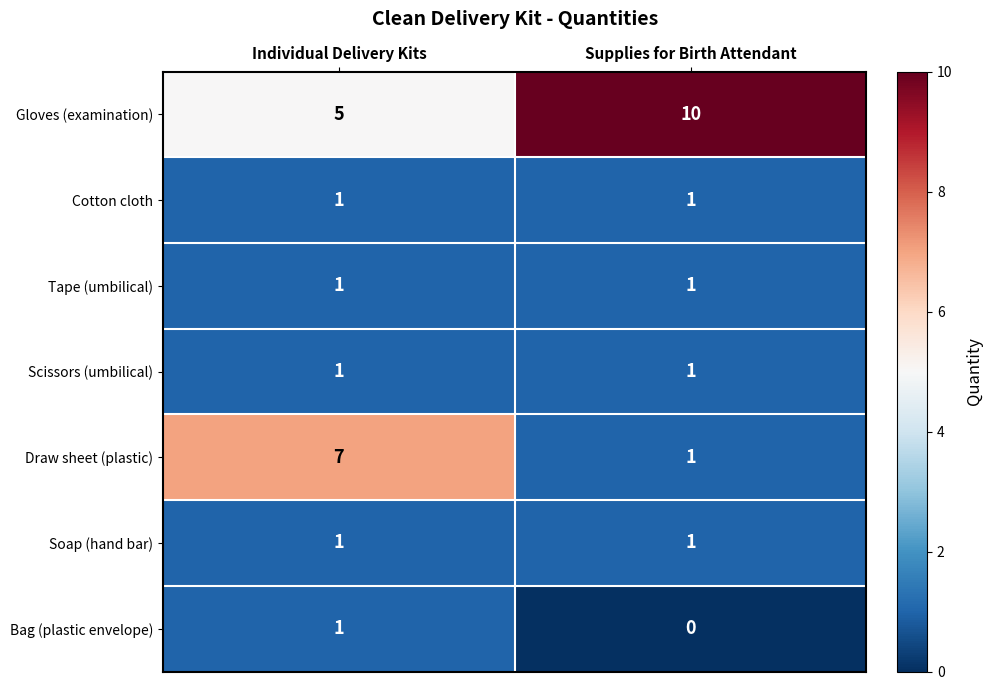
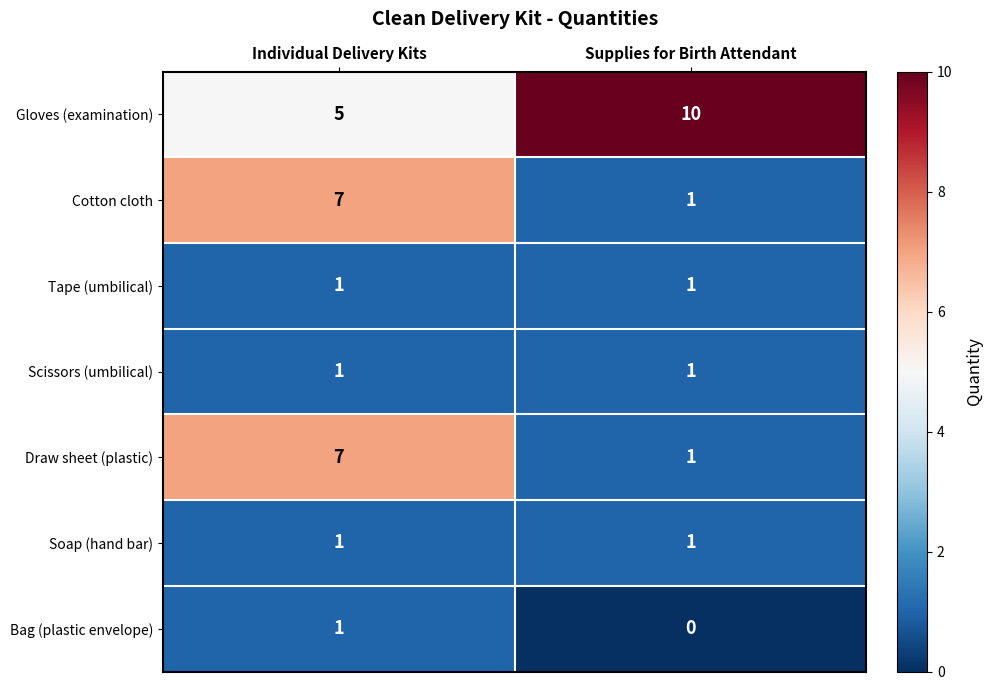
  {
    "Gloves (examination)": {
      "Individual Delivery Kits": 5,
      "Supplies for Birth Attendant": 10
    },
    "Cotton cloth": {
-     "Individual Delivery Kits": 1,
+     "Individual Delivery Kits": 7,
      "Supplies for Birth Attendant": 1
    },
    "Tape (umbilical)": {
      "Individual Delivery Kits": 1,
      "Supplies for Birth Attendant": 1
    },
    "Scissors (umbilical)": {
      "Individual Delivery Kits": 1,
      "Supplies for Birth Attendant": 1
    },
    "Draw sheet (plastic)": {
      "Individual Delivery Kits": 7,
      "Supplies for Birth Attendant": 1
    },
    "Soap (hand bar)": {
      "Individual Delivery Kits": 1,
      "Supplies for Birth Attendant": 1
    },
    "Bag (plastic envelope)": {
      "Individual Delivery Kits": 1,
      "Supplies for Birth Attendant": 0
    }
  }
